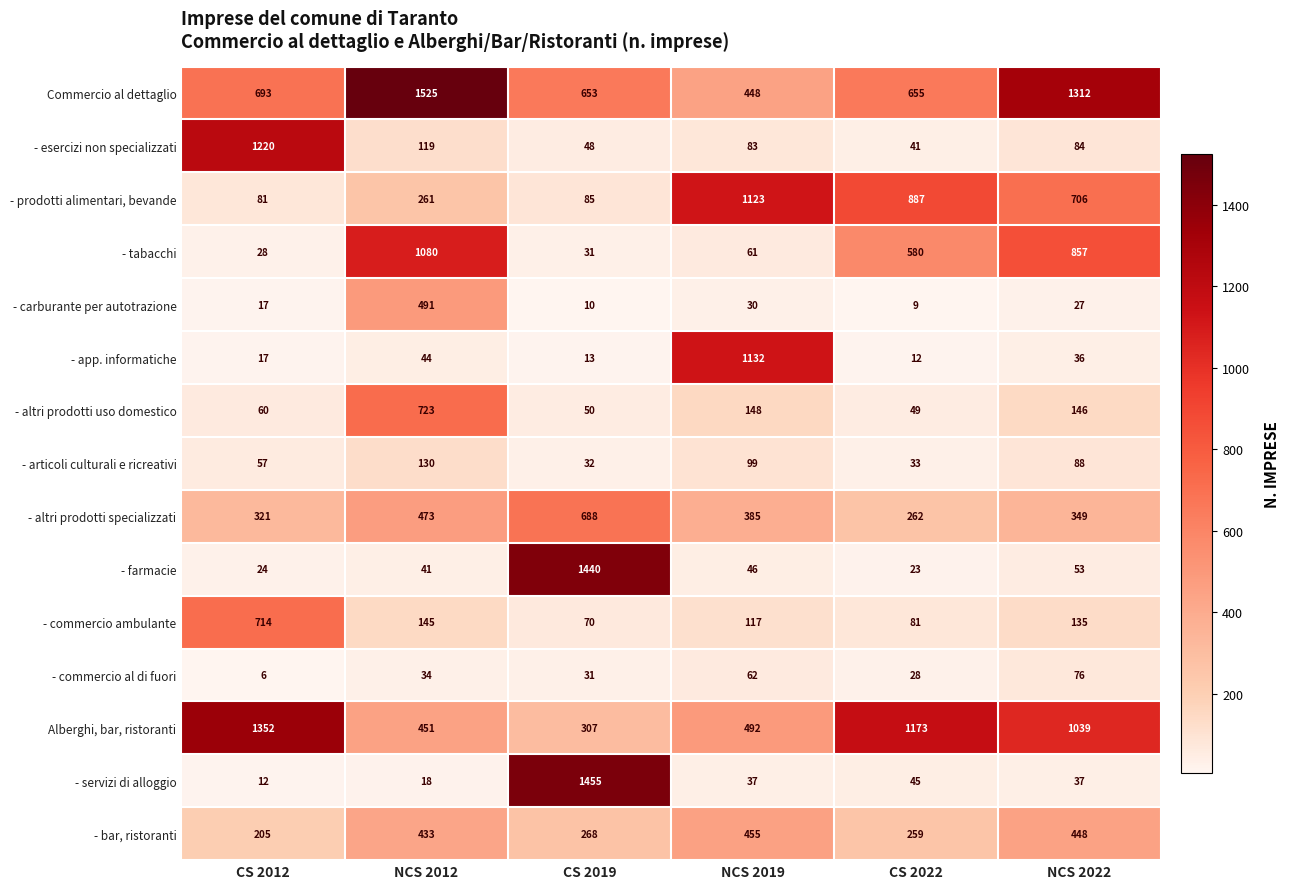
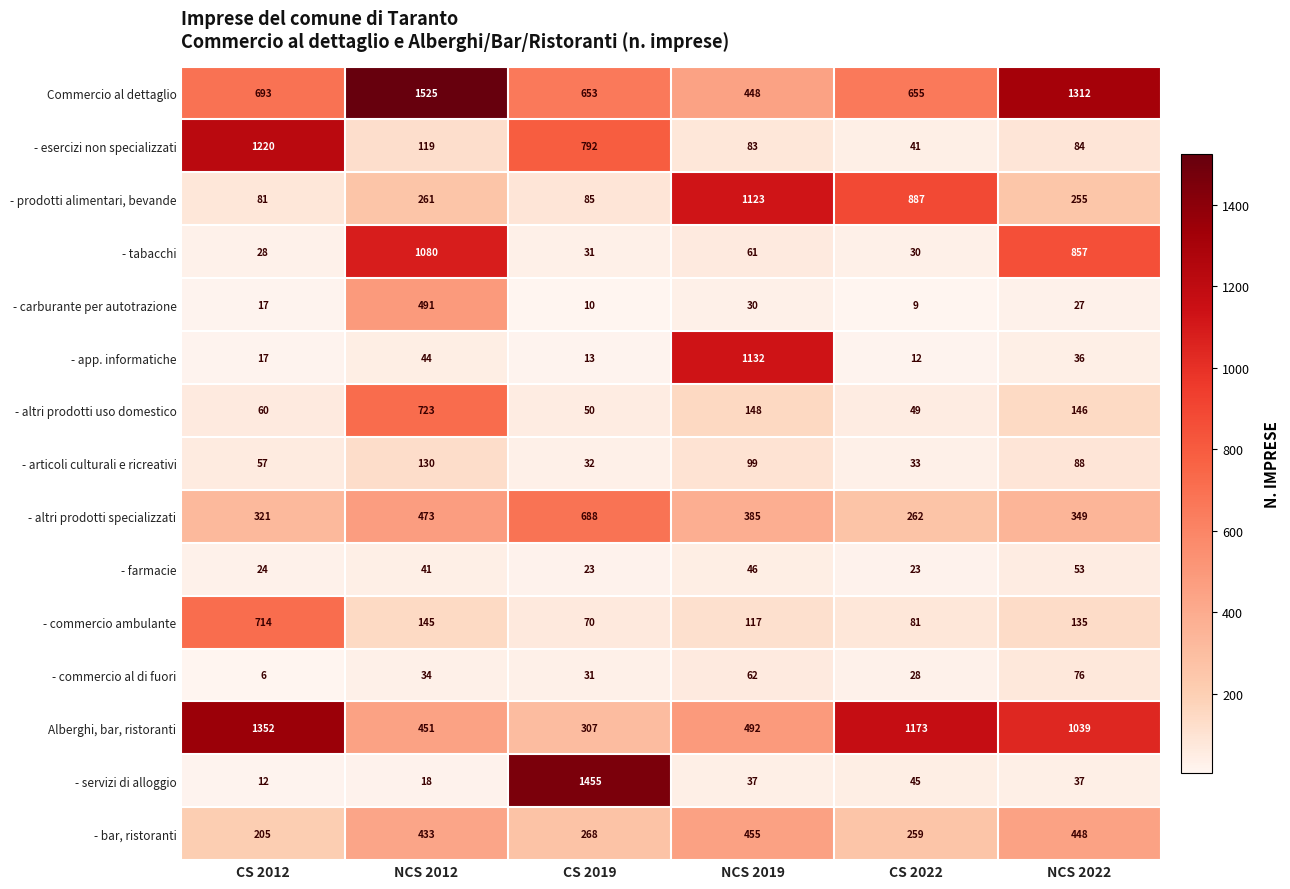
  {
    "Commercio al dettaglio": {
      "CS 2012": 693,
      "NCS 2012": 1525,
      "CS 2019": 653,
      "NCS 2019": 448,
      "CS 2022": 655,
      "NCS 2022": 1312
    },
    "- esercizi non specializzati": {
      "CS 2012": 1220,
      "NCS 2012": 119,
-     "CS 2019": 48,
+     "CS 2019": 792,
      "NCS 2019": 83,
      "CS 2022": 41,
      "NCS 2022": 84
    },
    "- prodotti alimentari, bevande": {
      "CS 2012": 81,
      "NCS 2012": 261,
      "CS 2019": 85,
      "NCS 2019": 1123,
      "CS 2022": 887,
-     "NCS 2022": 706
+     "NCS 2022": 255
    },
    "- tabacchi": {
      "CS 2012": 28,
      "NCS 2012": 1080,
      "CS 2019": 31,
      "NCS 2019": 61,
-     "CS 2022": 580,
+     "CS 2022": 30,
      "NCS 2022": 857
    },
    "- carburante per autotrazione": {
      "CS 2012": 17,
      "NCS 2012": 491,
      "CS 2019": 10,
      "NCS 2019": 30,
      "CS 2022": 9,
      "NCS 2022": 27
    },
    "- app. informatiche": {
      "CS 2012": 17,
      "NCS 2012": 44,
      "CS 2019": 13,
      "NCS 2019": 1132,
      "CS 2022": 12,
      "NCS 2022": 36
    },
    "- altri prodotti uso domestico": {
      "CS 2012": 60,
      "NCS 2012": 723,
      "CS 2019": 50,
      "NCS 2019": 148,
      "CS 2022": 49,
      "NCS 2022": 146
    },
    "- articoli culturali e ricreativi": {
      "CS 2012": 57,
      "NCS 2012": 130,
      "CS 2019": 32,
      "NCS 2019": 99,
      "CS 2022": 33,
      "NCS 2022": 88
    },
    "- altri prodotti specializzati": {
      "CS 2012": 321,
      "NCS 2012": 473,
      "CS 2019": 688,
      "NCS 2019": 385,
      "CS 2022": 262,
      "NCS 2022": 349
    },
    "- farmacie": {
      "CS 2012": 24,
      "NCS 2012": 41,
-     "CS 2019": 1440,
+     "CS 2019": 23,
      "NCS 2019": 46,
      "CS 2022": 23,
      "NCS 2022": 53
    },
    "- commercio ambulante": {
      "CS 2012": 714,
      "NCS 2012": 145,
      "CS 2019": 70,
      "NCS 2019": 117,
      "CS 2022": 81,
      "NCS 2022": 135
    },
    "- commercio al di fuori": {
      "CS 2012": 6,
      "NCS 2012": 34,
      "CS 2019": 31,
      "NCS 2019": 62,
      "CS 2022": 28,
      "NCS 2022": 76
    },
    "Alberghi, bar, ristoranti": {
      "CS 2012": 1352,
      "NCS 2012": 451,
      "CS 2019": 307,
      "NCS 2019": 492,
      "CS 2022": 1173,
      "NCS 2022": 1039
    },
    "- servizi di alloggio": {
      "CS 2012": 12,
      "NCS 2012": 18,
      "CS 2019": 1455,
      "NCS 2019": 37,
      "CS 2022": 45,
      "NCS 2022": 37
    },
    "- bar, ristoranti": {
      "CS 2012": 205,
      "NCS 2012": 433,
      "CS 2019": 268,
      "NCS 2019": 455,
      "CS 2022": 259,
      "NCS 2022": 448
    }
  }
